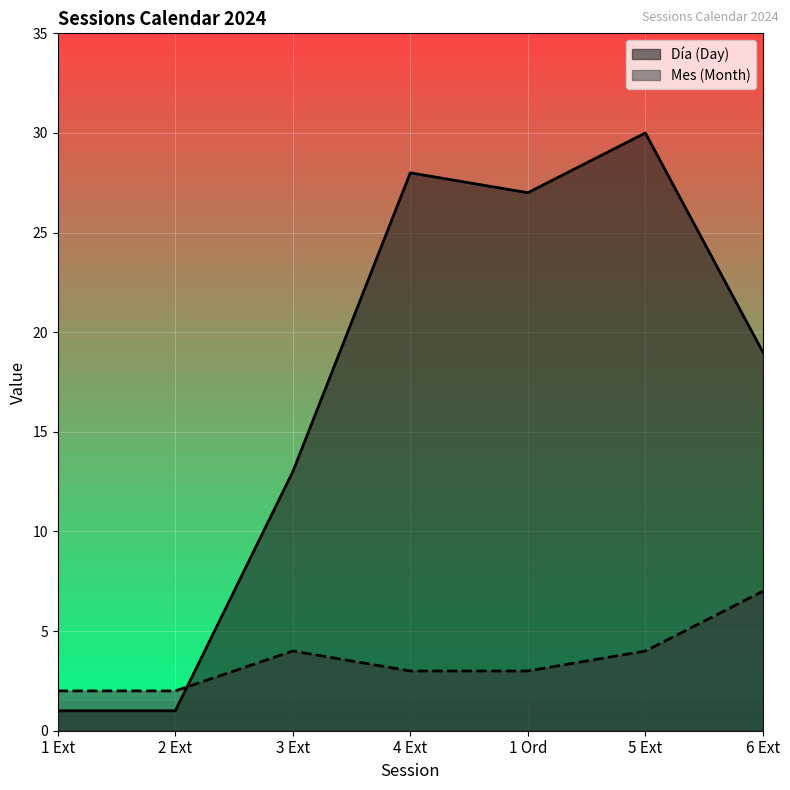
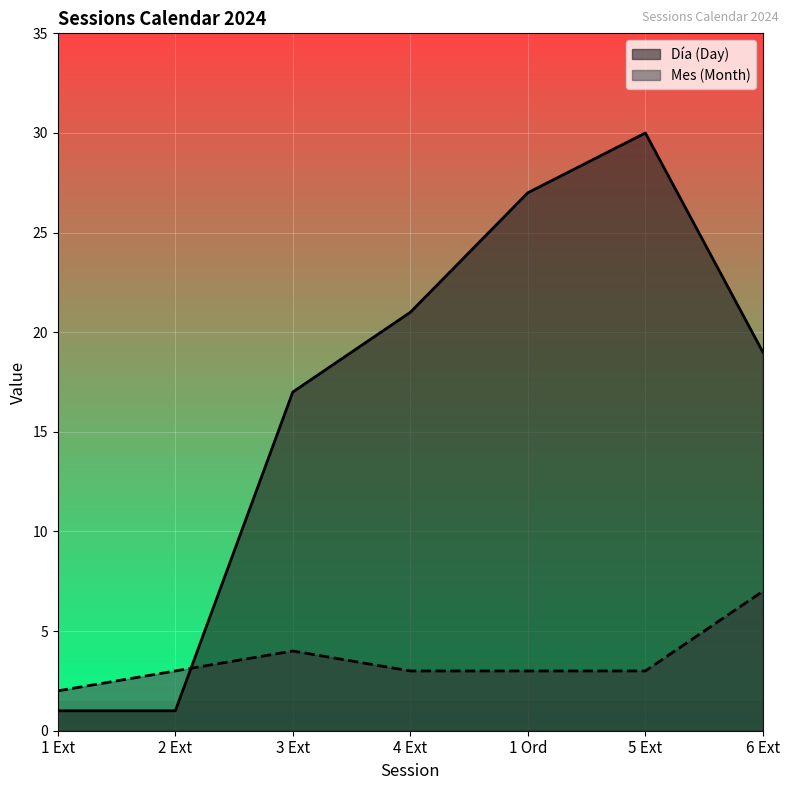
  {
    "Día (Day)": {
-     "3 Ext": 13,
-     "4 Ext": 28,
+     "3 Ext": 17,
+     "4 Ext": 21,
      "1 Ord": 27,
      "5 Ext": 30,
      "6 Ext": 19
    },
    "Mes (Month)": {
      "1 Ext": 2,
-     "2 Ext": 2,
+     "2 Ext": 3,
      "3 Ext": 4,
      "4 Ext": 3,
      "1 Ord": 3,
-     "5 Ext": 4,
+     "5 Ext": 3,
      "6 Ext": 7
    }
  }
